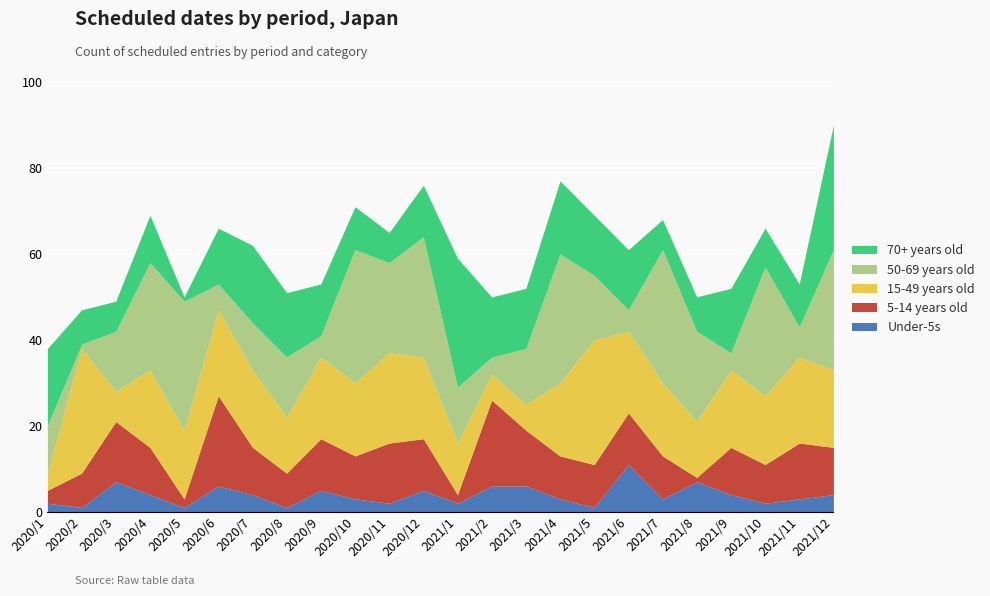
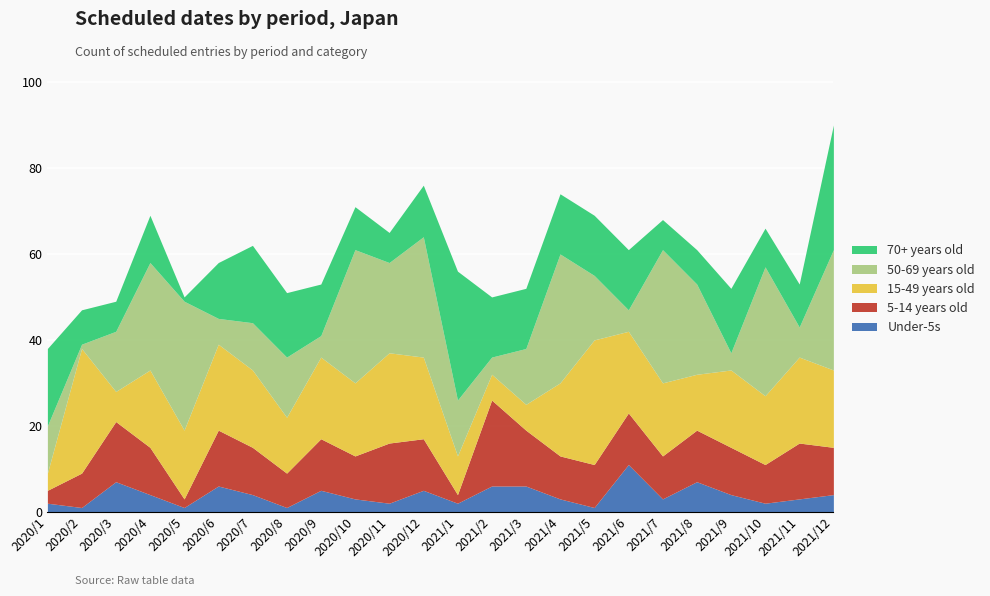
  {
    "Under-5s": {
      "2020/1": 2,
      "2020/2": 1,
      "2020/3": 7,
      "2020/4": 4,
      "2020/5": 1,
      "2020/6": 6,
      "2020/7": 4,
      "2020/8": 1,
      "2020/9": 5,
      "2020/10": 3,
      "2020/11": 2,
      "2020/12": 5,
      "2021/1": 2,
      "2021/2": 6,
      "2021/3": 6,
      "2021/4": 3,
      "2021/5": 1,
      "2021/6": 11,
      "2021/7": 3,
      "2021/8": 7,
      "2021/9": 4,
      "2021/10": 2,
      "2021/11": 3,
      "2021/12": 4
    },
    "5-14 years old": {
      "2020/1": 3,
      "2020/2": 8,
      "2020/3": 14,
      "2020/4": 11,
      "2020/5": 2,
-     "2020/6": 21,
+     "2020/6": 13,
      "2020/7": 11,
      "2020/8": 8,
      "2020/9": 12,
      "2020/10": 10,
      "2020/11": 14,
      "2020/12": 12,
      "2021/1": 2,
      "2021/2": 20,
      "2021/3": 13,
      "2021/4": 10,
      "2021/5": 10,
      "2021/6": 12,
      "2021/7": 10,
-     "2021/8": 1,
+     "2021/8": 12,
      "2021/9": 11,
      "2021/10": 9,
      "2021/11": 13,
      "2021/12": 11
    },
    "15-49 years old": {
      "2020/1": 4,
      "2020/2": 29,
      "2020/3": 7,
      "2020/4": 18,
      "2020/5": 16,
      "2020/6": 20,
      "2020/7": 18,
      "2020/8": 13,
      "2020/9": 19,
      "2020/10": 17,
      "2020/11": 21,
      "2020/12": 19,
-     "2021/1": 12,
+     "2021/1": 9,
      "2021/2": 6,
      "2021/3": 6,
      "2021/4": 17,
      "2021/5": 29,
      "2021/6": 19,
      "2021/7": 17,
      "2021/8": 13,
      "2021/9": 18,
      "2021/10": 16,
      "2021/11": 20,
      "2021/12": 18
    },
    "50-69 years old": {
      "2020/1": 11,
      "2020/2": 1,
      "2020/3": 14,
      "2020/4": 25,
      "2020/5": 30,
      "2020/6": 6,
      "2020/7": 11,
      "2020/8": 14,
      "2020/9": 5,
      "2020/10": 31,
      "2020/11": 21,
      "2020/12": 28,
      "2021/1": 13,
      "2021/2": 4,
      "2021/3": 13,
      "2021/4": 30,
      "2021/5": 15,
      "2021/6": 5,
      "2021/7": 31,
      "2021/8": 21,
      "2021/9": 4,
      "2021/10": 30,
      "2021/11": 7,
      "2021/12": 28
    },
    "70+ years old": {
      "2020/1": 18,
      "2020/2": 8,
      "2020/3": 7,
      "2020/4": 11,
      "2020/5": 1,
      "2020/6": 13,
      "2020/7": 18,
      "2020/8": 15,
      "2020/9": 12,
      "2020/10": 10,
      "2020/11": 7,
      "2020/12": 12,
      "2021/1": 30,
      "2021/2": 14,
      "2021/3": 14,
-     "2021/4": 17,
+     "2021/4": 14,
      "2021/5": 14,
      "2021/6": 14,
      "2021/7": 7,
      "2021/8": 8,
      "2021/9": 15,
      "2021/10": 9,
      "2021/11": 10,
      "2021/12": 29
    }
  }
